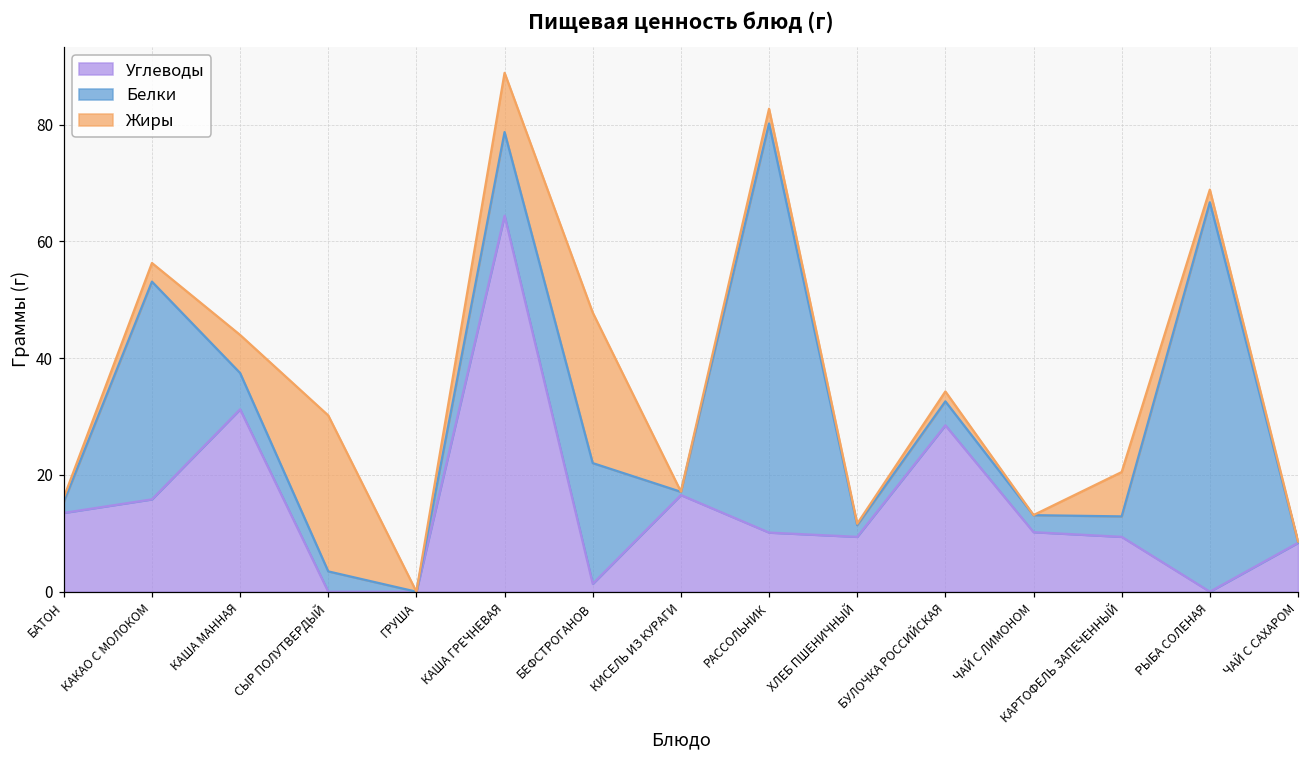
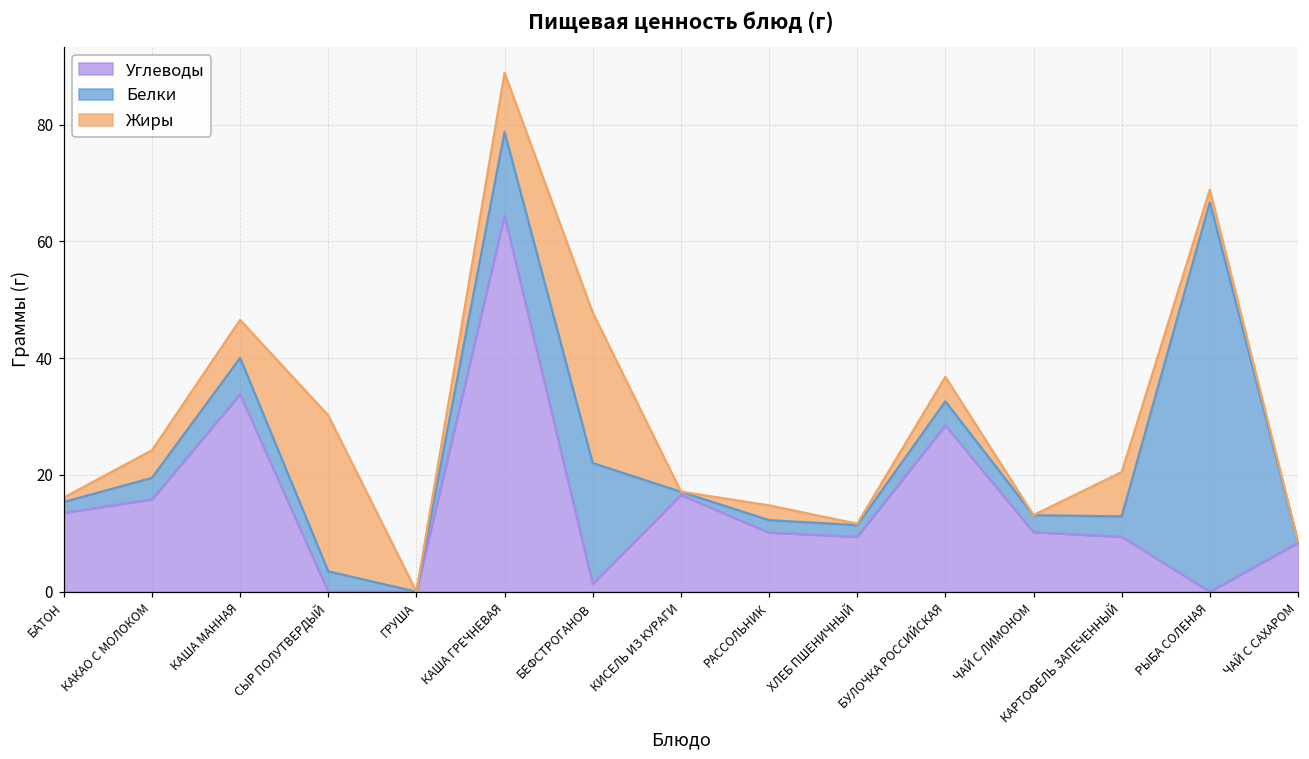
  {
    "Углеводы": {
      "БАТОН": 14,
      "КАКАО С МОЛОКОМ": 16,
-     "КАША МАННАЯ": 31,
+     "КАША МАННАЯ": 34,
      "СЫР ПОЛУТВЕРДЫЙ": 0,
      "КАША ГРЕЧНЕВАЯ": 64,
      "БЕФСТРОГАНОВ": 1,
      "КИСЕЛЬ ИЗ КУРАГИ": 17,
      "РАССОЛЬНИК": 10,
      "ХЛЕБ ПШЕНИЧНЫЙ": 9,
      "БУЛОЧКА РОССИЙСКАЯ": 29,
      "ЧАЙ С ЛИМОНОМ": 10,
      "КАРТОФЕЛЬ ЗАПЕЧЕННЫЙ": 9,
      "РЫБА СОЛЕНАЯ": 0
    },
    "Белки": {
      "БАТОН": 2,
-     "КАКАО С МОЛОКОМ": 37,
+     "КАКАО С МОЛОКОМ": 4,
      "КАША МАННАЯ": 6,
      "СЫР ПОЛУТВЕРДЫЙ": 3,
      "КАША ГРЕЧНЕВАЯ": 14,
      "БЕФСТРОГАНОВ": 21,
-     "РАССОЛЬНИК": 70,
+     "РАССОЛЬНИК": 2,
      "БУЛОЧКА РОССИЙСКАЯ": 4,
      "КАРТОФЕЛЬ ЗАПЕЧЕННЫЙ": 4,
      "РЫБА СОЛЕНАЯ": 67
    },
    "Жиры": {
      "БАТОН": 1,
-     "КАКАО С МОЛОКОМ": 3,
+     "КАКАО С МОЛОКОМ": 5,
      "КАША МАННАЯ": 7,
      "СЫР ПОЛУТВЕРДЫЙ": 27,
      "КАША ГРЕЧНЕВАЯ": 10,
      "БЕФСТРОГАНОВ": 26,
      "РАССОЛЬНИК": 3,
-     "БУЛОЧКА РОССИЙСКАЯ": 2,
+     "БУЛОЧКА РОССИЙСКАЯ": 4,
      "КАРТОФЕЛЬ ЗАПЕЧЕННЫЙ": 8,
      "РЫБА СОЛЕНАЯ": 2
    }
  }
